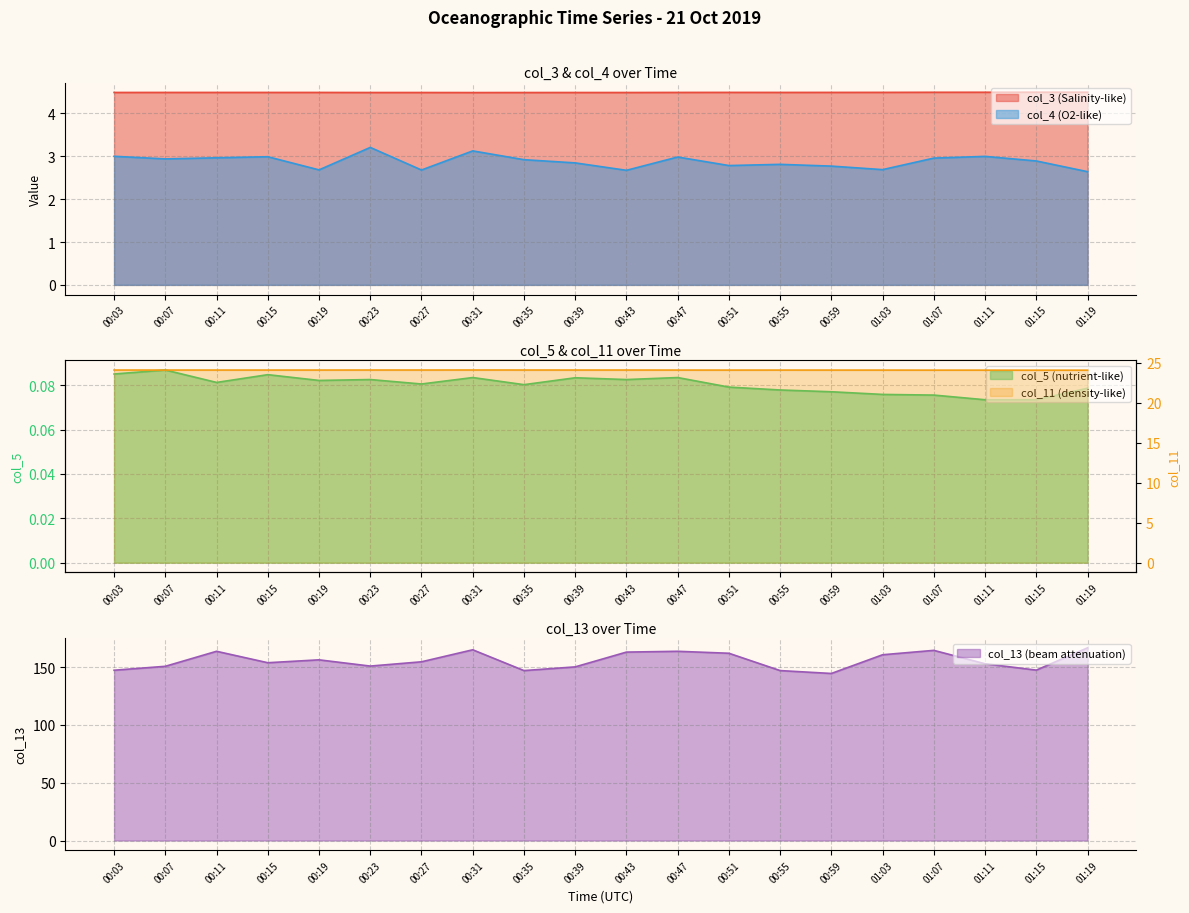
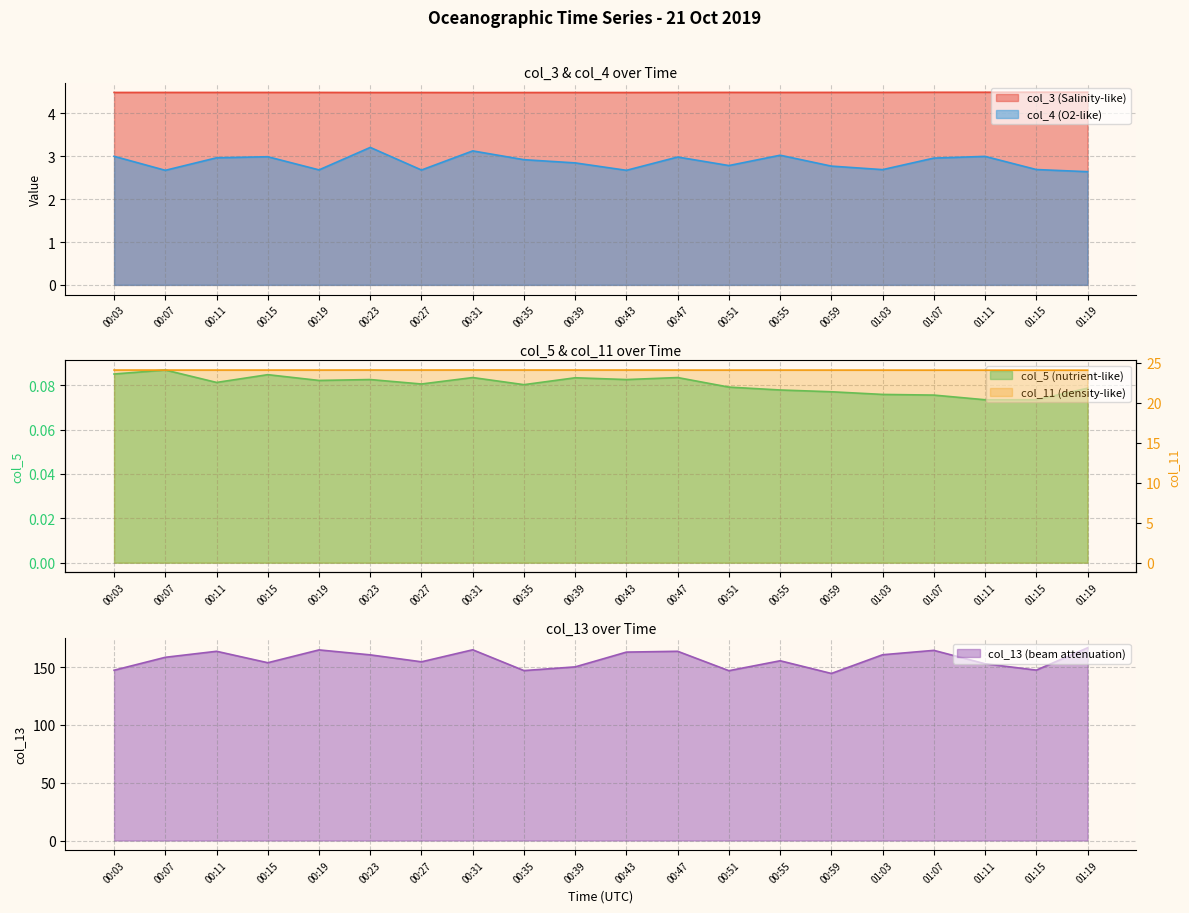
  {
    "col_3 & col_4 over Time": {
      "col_3 (Salinity-like)": {
        "00:03": 4.5,
        "00:07": 4.5,
        "00:11": 4.5,
        "00:15": 4.5,
        "00:19": 4.5,
        "00:23": 4.5,
        "00:27": 4.5,
        "00:31": 4.5,
        "00:35": 4.5,
        "00:39": 4.5,
        "00:43": 4.5,
        "00:47": 4.5,
        "00:51": 4.5,
        "00:55": 4.5,
        "00:59": 4.5,
        "01:03": 4.5,
        "01:07": 4.5,
        "01:11": 4.5
      },
      "col_4 (O2-like)": {
        "00:03": 3.0,
-       "00:07": 2.9,
+       "00:07": 2.7,
        "00:11": 3.0,
        "00:15": 3.0,
        "00:19": 2.7,
        "00:23": 3.2,
        "00:27": 2.7,
        "00:31": 3.1,
        "00:35": 2.9,
        "00:39": 2.8,
        "00:43": 2.7,
        "00:47": 3.0,
        "00:51": 2.8,
-       "00:55": 2.8,
+       "00:55": 3.0,
        "00:59": 2.8,
        "01:03": 2.7,
        "01:07": 3.0,
        "01:11": 3.0,
-       "01:15": 2.9,
+       "01:15": 2.7,
        "01:19": 2.6
      }
    },
    "col_13 over Time": {
      "00:03": 147,
-     "00:07": 151,
+     "00:07": 159,
      "00:11": 164,
      "00:15": 154,
-     "00:19": 156,
-     "00:23": 151,
+     "00:19": 165,
+     "00:23": 161,
      "00:27": 155,
      "00:31": 165,
      "00:35": 147,
      "00:39": 150,
      "00:43": 163,
      "00:47": 164,
-     "00:51": 162,
-     "00:55": 147,
+     "00:51": 147,
+     "00:55": 156,
      "00:59": 145,
      "01:03": 161,
      "01:07": 165,
      "01:11": 153,
      "01:15": 148
    }
  }
